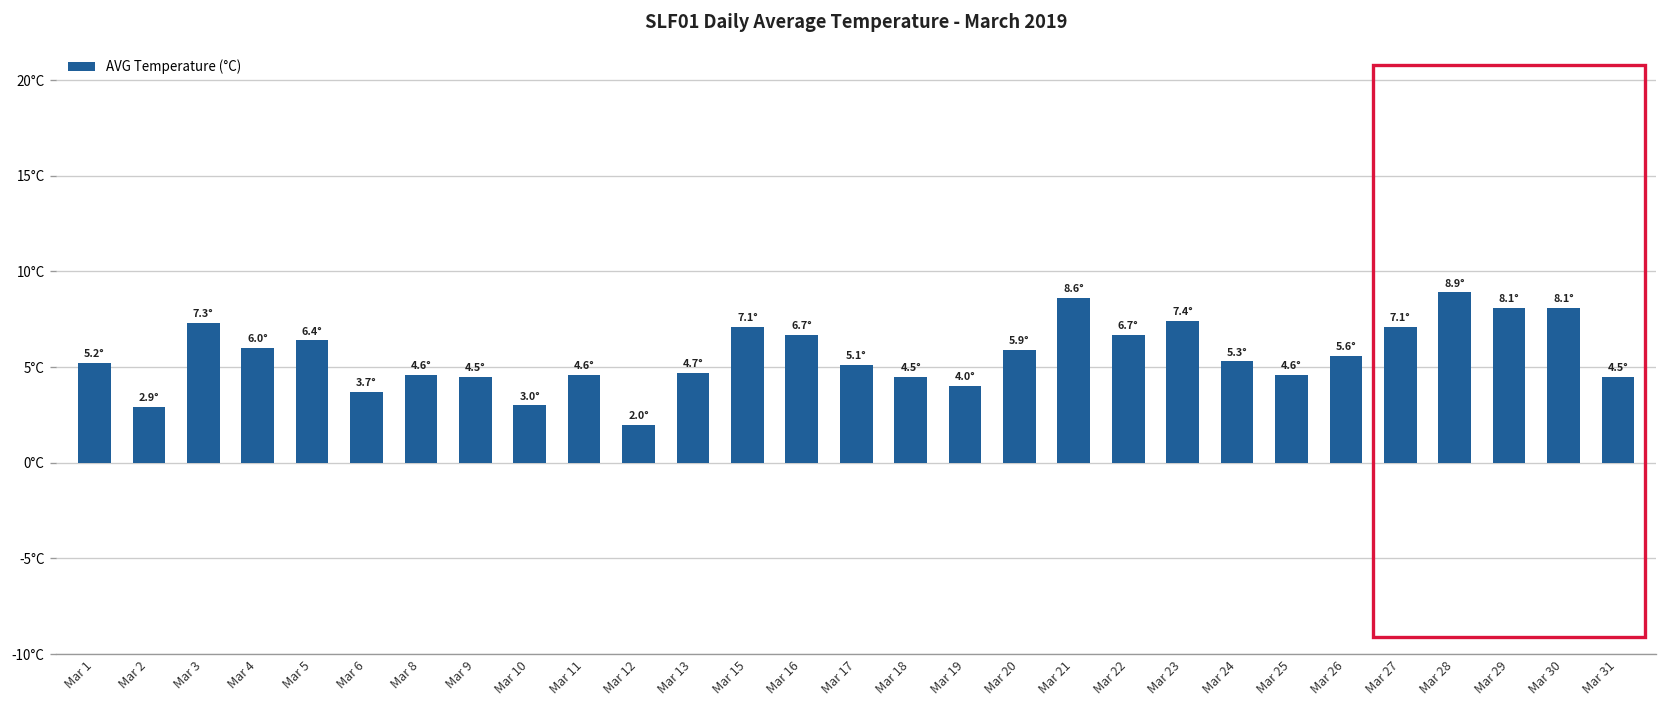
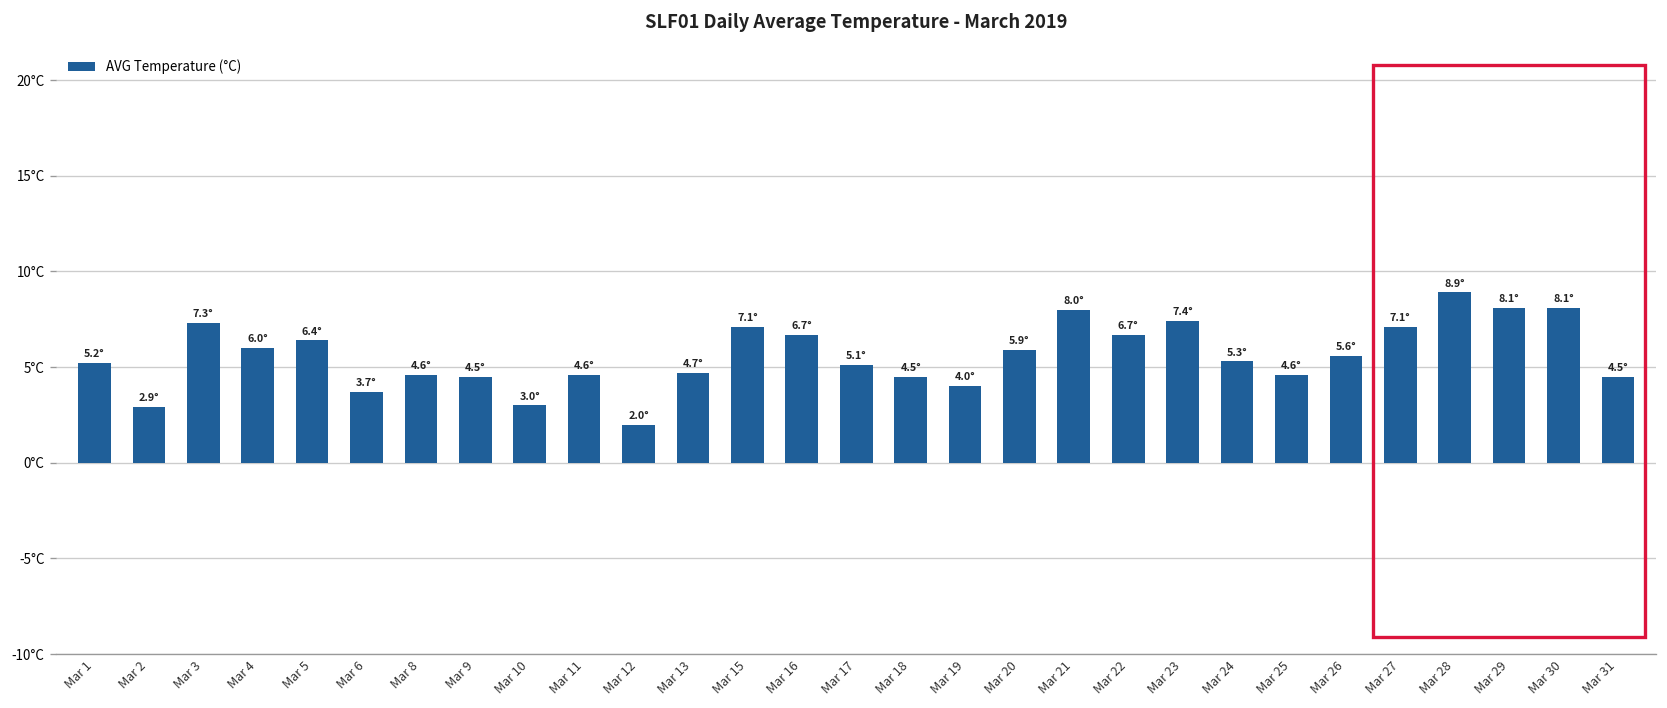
  {
    "Mar 1": "5.2°",
    "Mar 2": "2.9°",
    "Mar 3": "7.3°",
    "Mar 4": "6.0°",
    "Mar 5": "6.4°",
    "Mar 6": "3.7°",
    "Mar 8": "4.6°",
    "Mar 9": "4.5°",
    "Mar 10": "3.0°",
    "Mar 11": "4.6°",
    "Mar 12": "2.0°",
    "Mar 13": "4.7°",
    "Mar 15": "7.1°",
    "Mar 16": "6.7°",
    "Mar 17": "5.1°",
    "Mar 18": "4.5°",
    "Mar 19": "4.0°",
    "Mar 20": "5.9°",
-   "Mar 21": "8.6°",
+   "Mar 21": "8.0°",
    "Mar 22": "6.7°",
    "Mar 23": "7.4°",
    "Mar 24": "5.3°",
    "Mar 25": "4.6°",
    "Mar 26": "5.6°",
    "Mar 27": "7.1°",
    "Mar 28": "8.9°",
    "Mar 29": "8.1°",
    "Mar 30": "8.1°",
    "Mar 31": "4.5°"
  }
